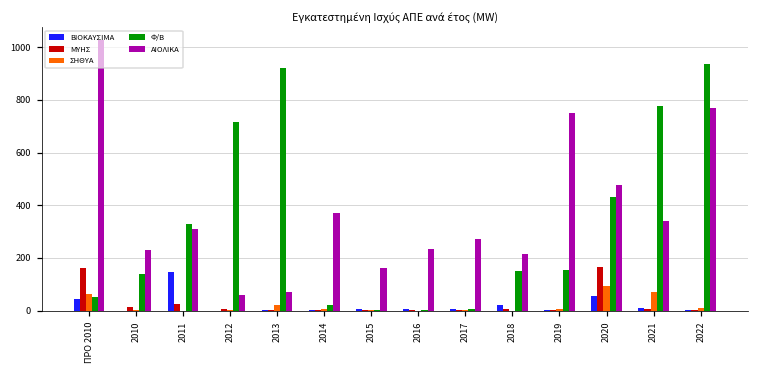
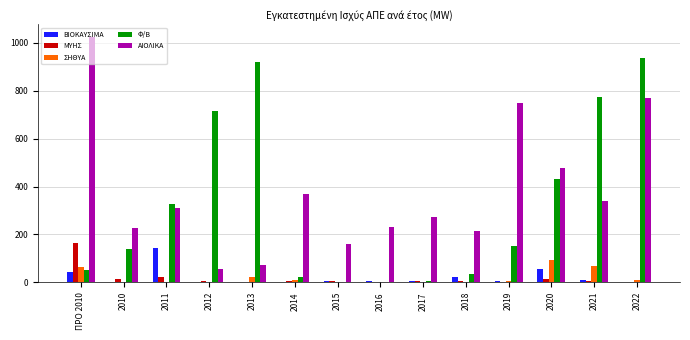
  {
    "ΒΙΟΚΑΥΣΙΜΑ": {
      "ΠΡΟ 2010": 40,
      "2011": 150,
      "2018": 20,
      "2020": 50
    },
    "ΜΥΗΣ": {
      "ΠΡΟ 2010": 160,
      "2010": 10,
      "2011": 20,
-     "2020": 160
+     "2020": 10
    },
    "ΣΗΘΥΑ": {
      "ΠΡΟ 2010": 60,
      "2011": 0,
      "2013": 20,
      "2016": 0,
      "2018": 0,
      "2020": 90,
      "2021": 70,
      "2022": 10
    },
    "Φ/Β": {
      "ΠΡΟ 2010": 50,
      "2010": 140,
      "2011": 330,
      "2012": 720,
      "2013": 920,
      "2014": 20,
-     "2018": 150,
+     "2018": 30,
      "2019": 150,
      "2020": 430,
      "2021": 770,
      "2022": 940
    },
    "ΑΙΟΛΙΚΑ": {
      "2010": 230,
      "2011": 310,
      "2012": 60,
      "2013": 70,
      "2014": 370,
      "2015": 160,
      "2016": 230,
      "2017": 270,
      "2018": 220,
      "2019": 750,
      "2020": 480,
      "2021": 340,
      "2022": 770
    }
  }
